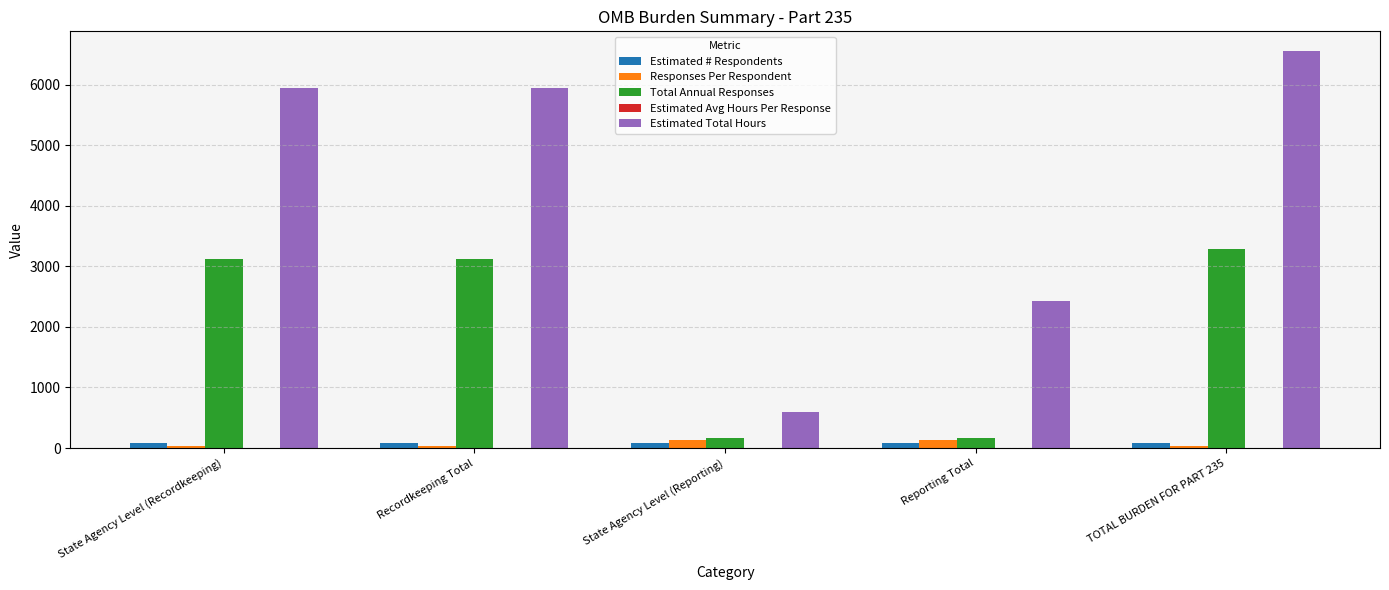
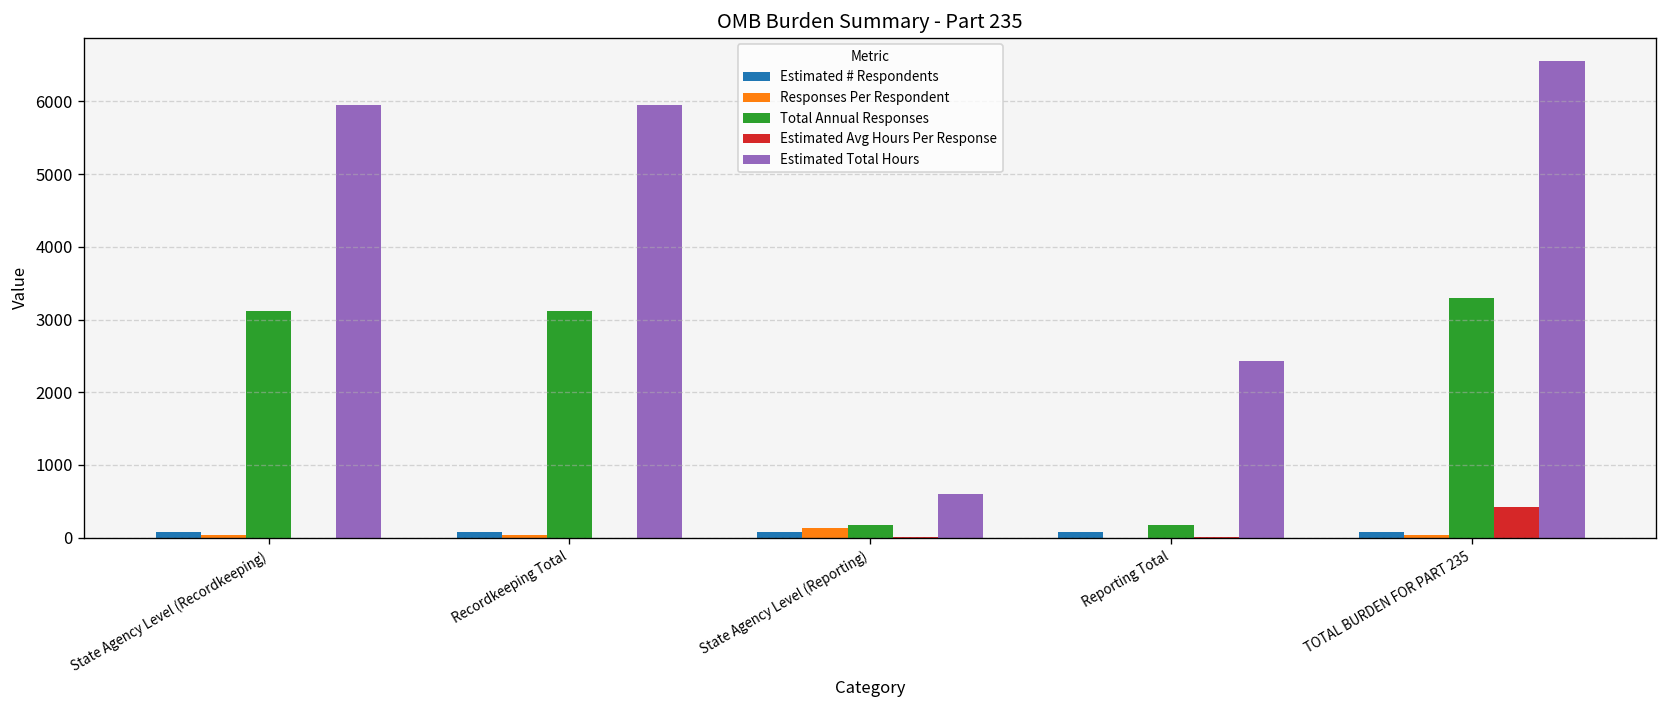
  {
    "Estimated # Respondents": {
      "State Agency Level (Recordkeeping)": 100,
      "Recordkeeping Total": 100,
      "State Agency Level (Reporting)": 100,
      "Reporting Total": 100,
      "TOTAL BURDEN FOR PART 235": 100
    },
    "Responses Per Respondent": {
      "State Agency Level (Reporting)": 100,
-     "Reporting Total": 100
+     "Reporting Total": 0
    },
    "Total Annual Responses": {
      "State Agency Level (Recordkeeping)": 3100,
      "Recordkeeping Total": 3100,
      "State Agency Level (Reporting)": 200,
      "Reporting Total": 200,
      "TOTAL BURDEN FOR PART 235": 3300
    },
    "Estimated Avg Hours Per Response": {
-     "TOTAL BURDEN FOR PART 235": 0
+     "TOTAL BURDEN FOR PART 235": 400
    },
    "Estimated Total Hours": {
      "State Agency Level (Recordkeeping)": 5900,
      "Recordkeeping Total": 5900,
      "State Agency Level (Reporting)": 600,
      "Reporting Total": 2400,
      "TOTAL BURDEN FOR PART 235": 6600
    }
  }
